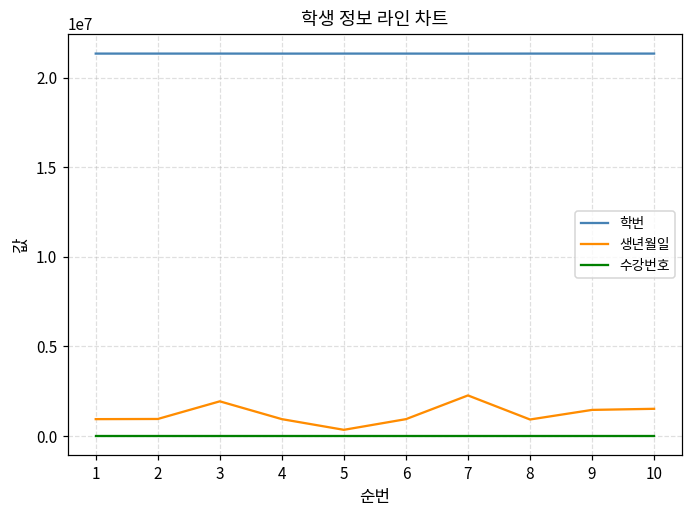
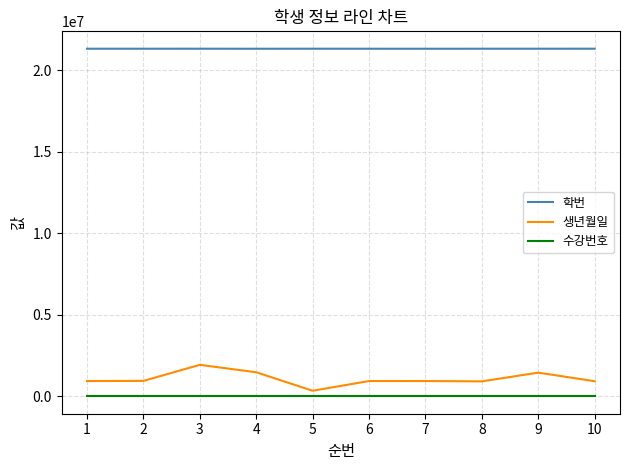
  {
    "학번": {
      "1": 21300000,
      "2": 21300000,
      "3": 21300000,
      "4": 21300000,
      "5": 21300000,
      "6": 21300000,
      "7": 21300000,
      "8": 21300000,
      "9": 21300000,
      "10": 21300000
    },
    "생년월일": {
      "1": 900000,
      "2": 1000000,
      "3": 1900000,
-     "4": 900000,
+     "4": 1500000,
      "5": 300000,
      "6": 900000,
-     "7": 2300000,
+     "7": 900000,
      "8": 900000,
      "9": 1500000,
-     "10": 1500000
+     "10": 900000
    },
    "수강번호": {
      "1": 0,
      "2": 0,
      "3": 0,
      "4": 0,
      "5": 0,
      "6": 0,
      "7": 0,
      "8": 0,
      "9": 0,
      "10": 0
    }
  }
